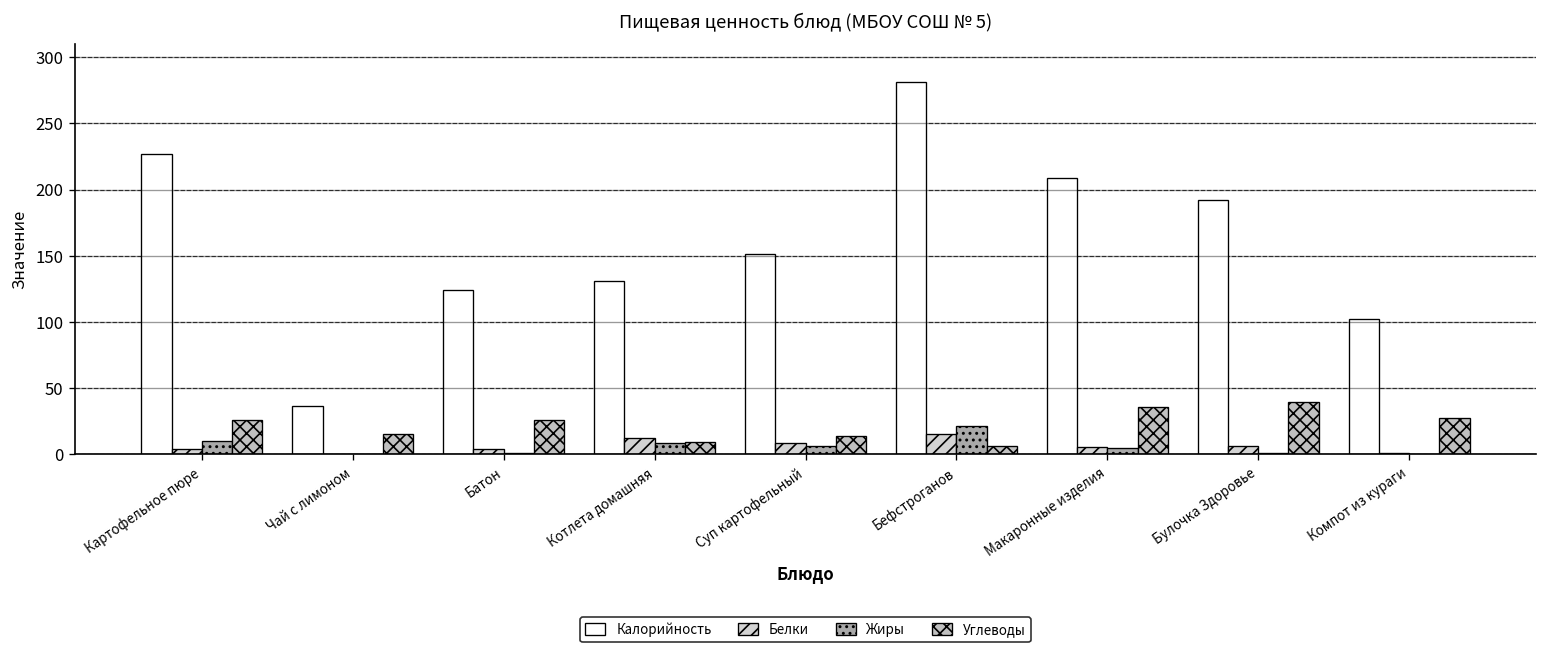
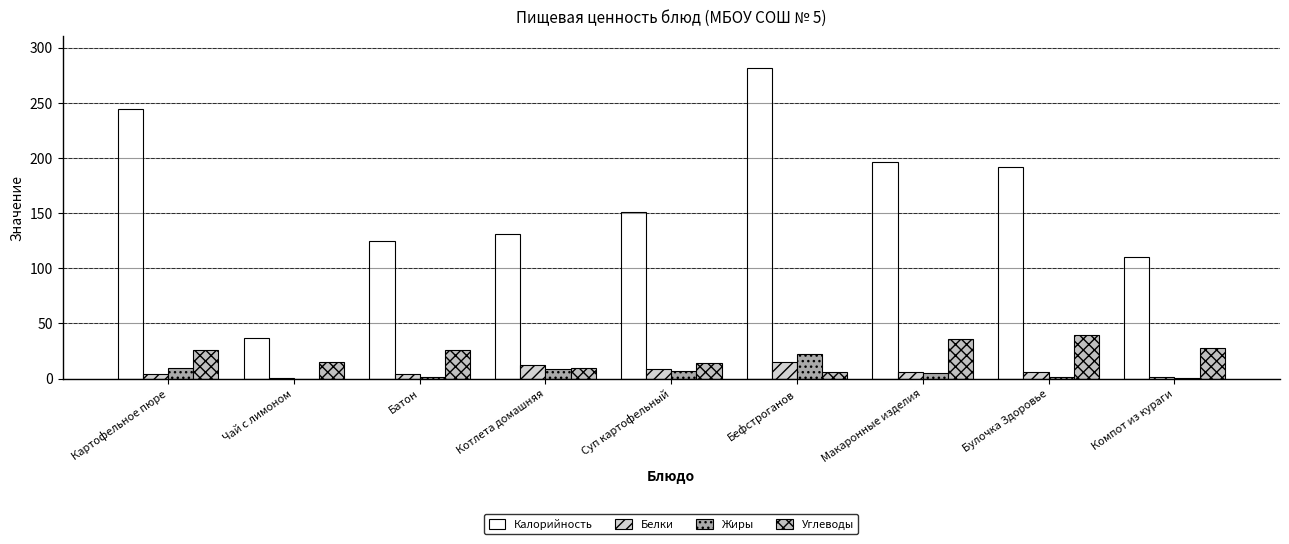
  {
    "Калорийность": {
-     "Картофельное пюре": 227,
+     "Картофельное пюре": 245,
      "Чай с лимоном": 37,
      "Батон": 125,
      "Котлета домашняя": 131,
      "Суп картофельный": 151,
      "Бефстроганов": 281,
-     "Макаронные изделия": 209,
+     "Макаронные изделия": 197,
      "Булочка Здоровье": 192,
-     "Компот из кураги": 102
+     "Компот из кураги": 110
    }
  }
